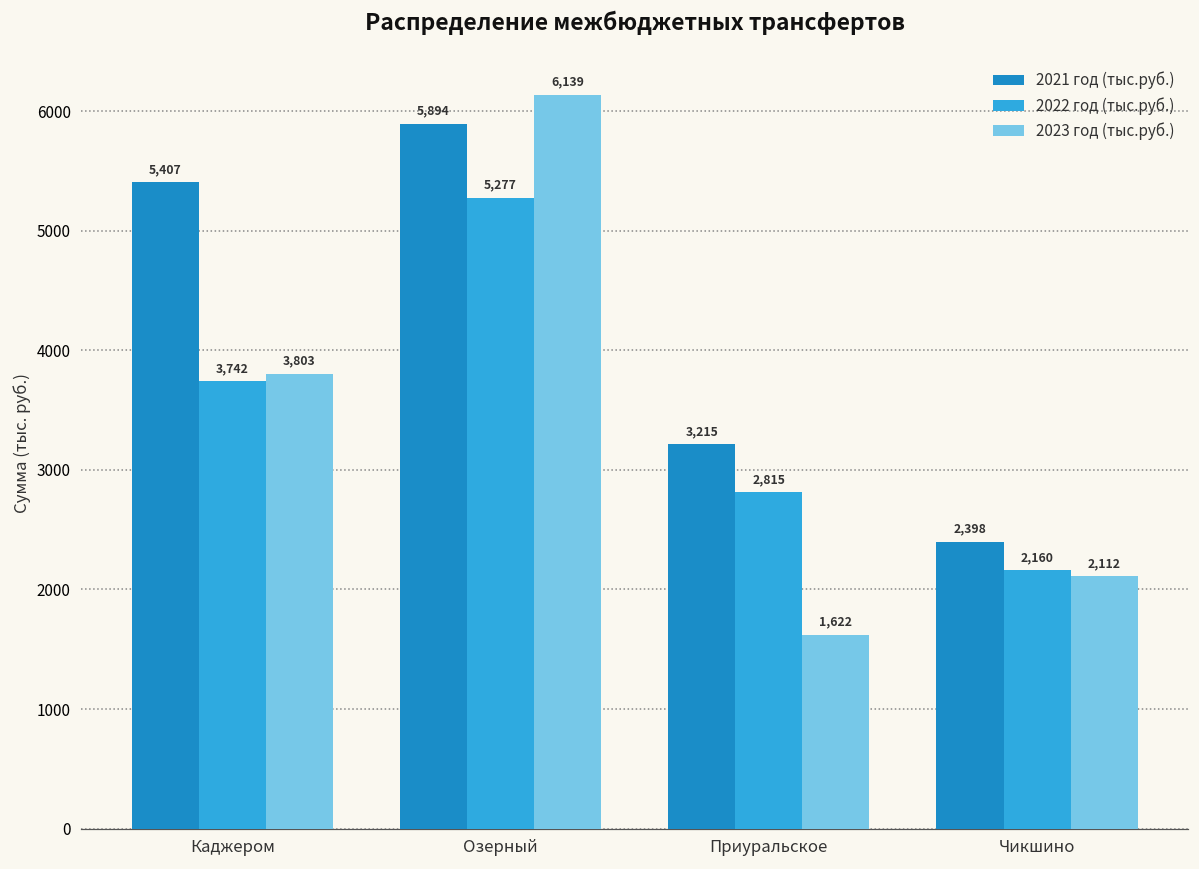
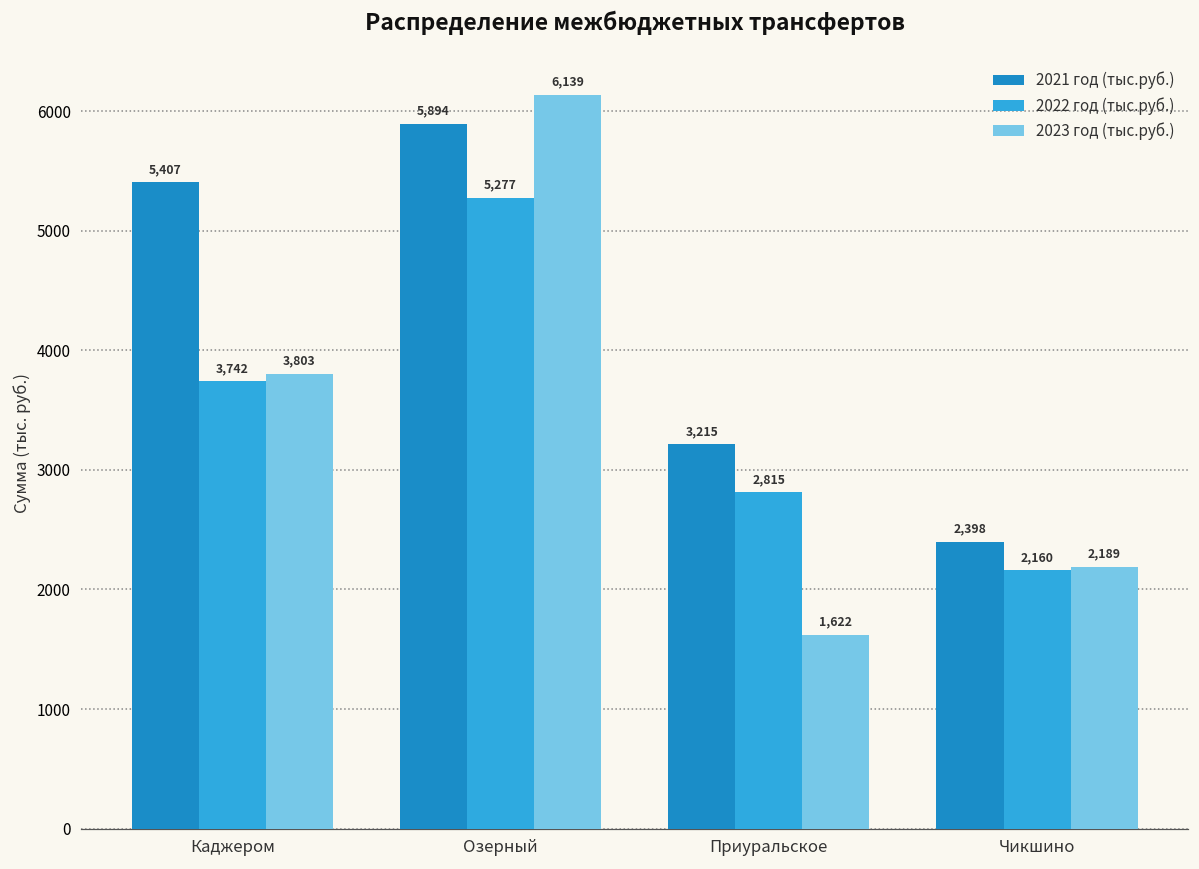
  {
    "2023 год (тыс.руб.)": {
      "Каджером": "3,803",
      "Озерный": "6,139",
      "Приуральское": "1,622",
-     "Чикшино": "2,112"
+     "Чикшино": "2,189"
    }
  }
